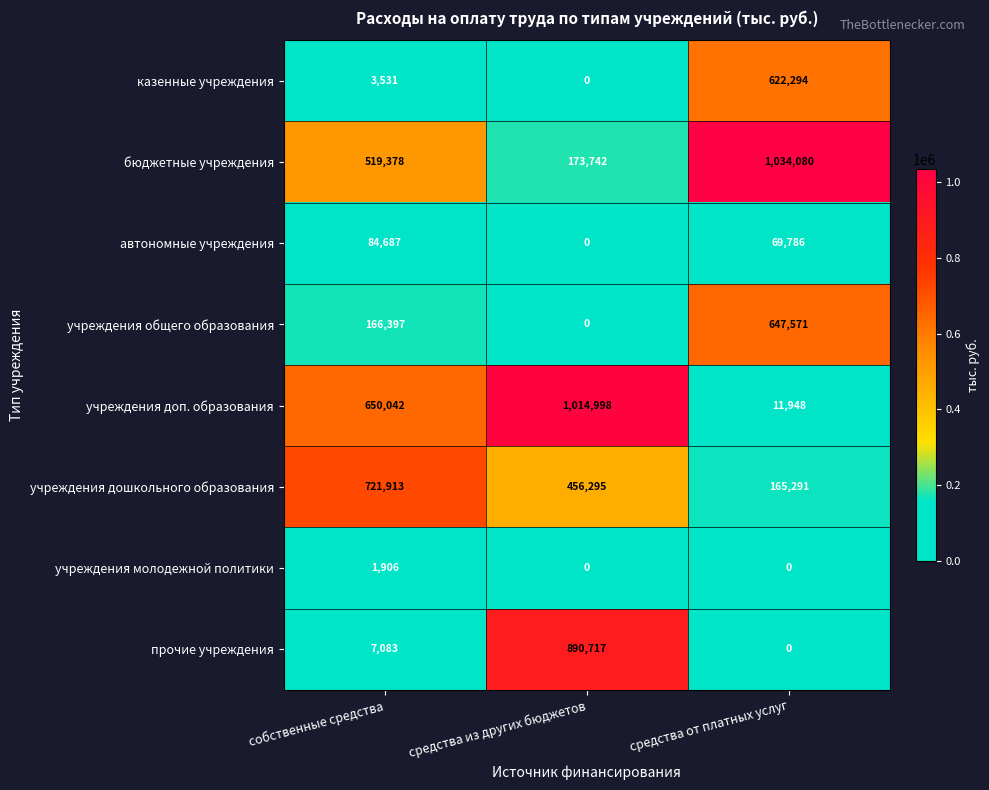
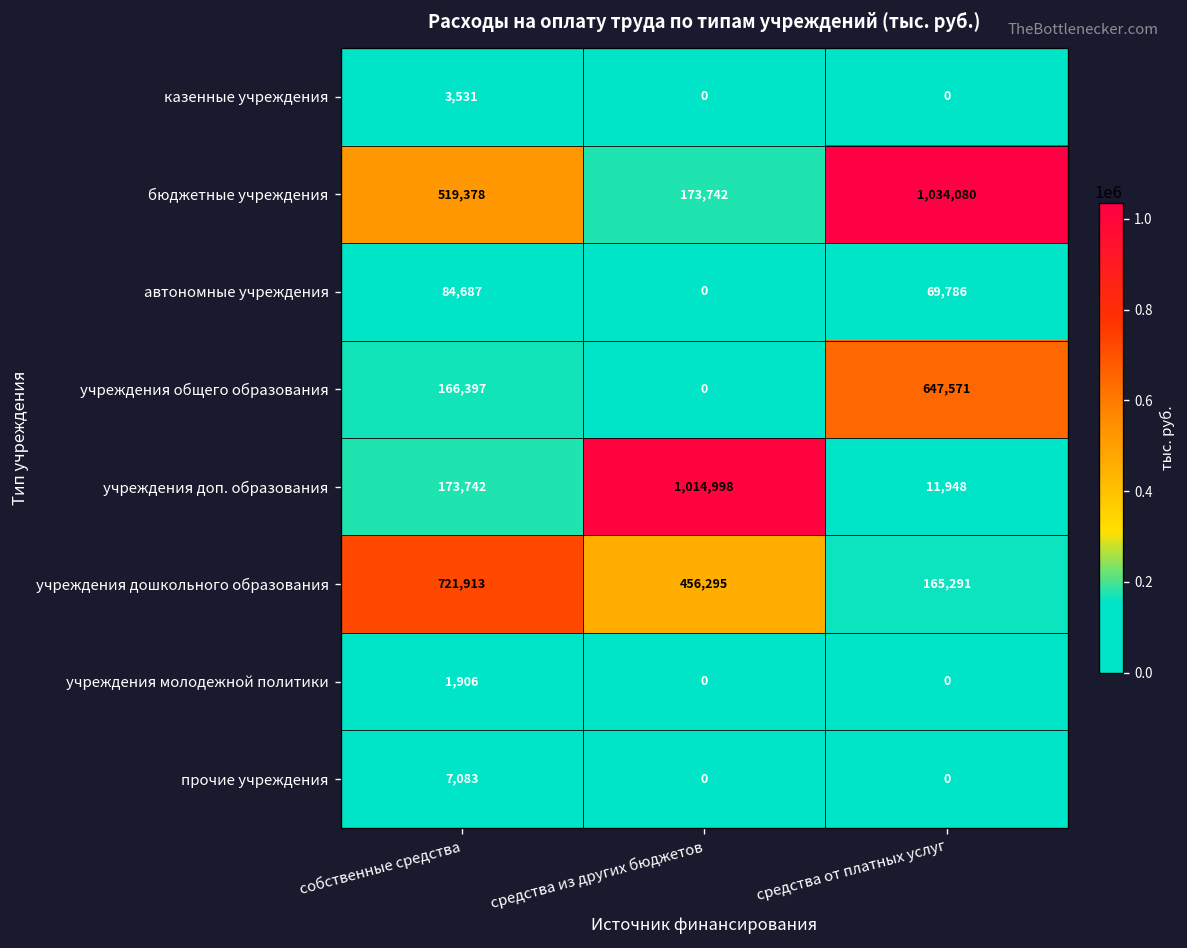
  {
    "казенные учреждения": {
      "собственные средства": "3,531",
      "средства из других бюджетов": "0",
-     "средства от платных услуг": "622,294"
+     "средства от платных услуг": "0"
    },
    "бюджетные учреждения": {
      "собственные средства": "519,378",
      "средства из других бюджетов": "173,742",
      "средства от платных услуг": "1,034,080"
    },
    "автономные учреждения": {
      "собственные средства": "84,687",
      "средства из других бюджетов": "0",
      "средства от платных услуг": "69,786"
    },
    "учреждения общего образования": {
      "собственные средства": "166,397",
      "средства из других бюджетов": "0",
      "средства от платных услуг": "647,571"
    },
    "учреждения доп. образования": {
-     "собственные средства": "650,042",
+     "собственные средства": "173,742",
      "средства из других бюджетов": "1,014,998",
      "средства от платных услуг": "11,948"
    },
    "учреждения дошкольного образования": {
      "собственные средства": "721,913",
      "средства из других бюджетов": "456,295",
      "средства от платных услуг": "165,291"
    },
    "учреждения молодежной политики": {
      "собственные средства": "1,906",
      "средства из других бюджетов": "0",
      "средства от платных услуг": "0"
    },
    "прочие учреждения": {
      "собственные средства": "7,083",
-     "средства из других бюджетов": "890,717",
+     "средства из других бюджетов": "0",
      "средства от платных услуг": "0"
    }
  }
